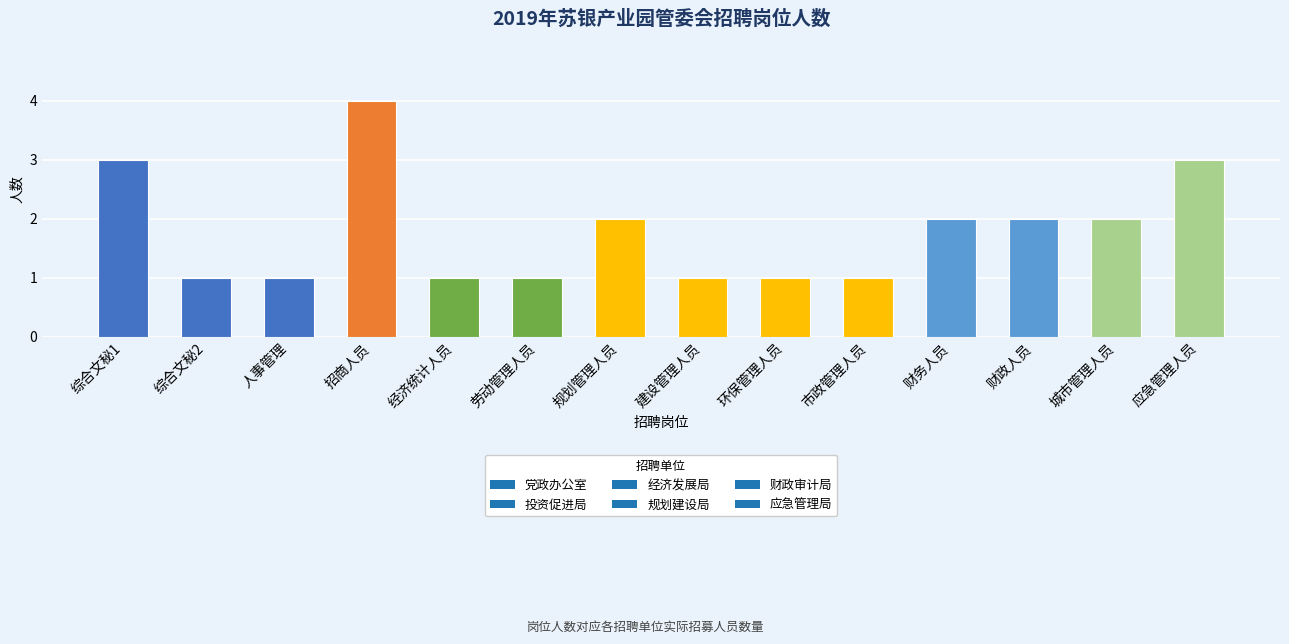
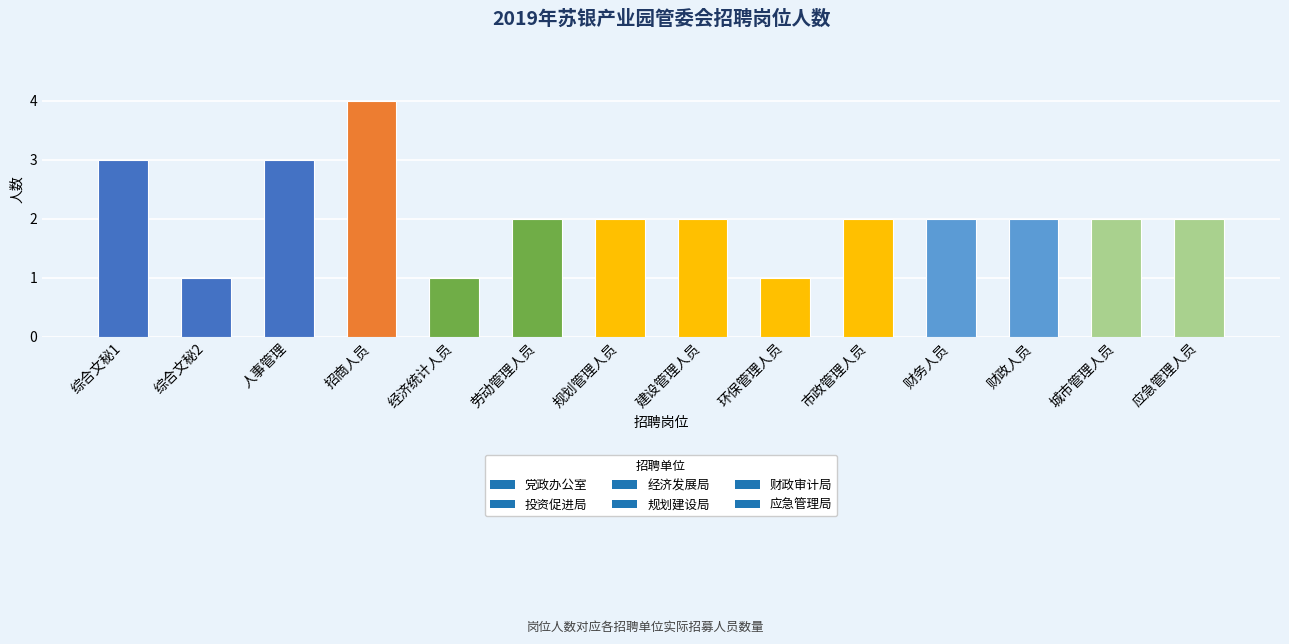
  {
    "综合文秘1": 3,
    "综合文秘2": 1,
-   "人事管理": 1,
+   "人事管理": 3,
    "招商人员": 4,
    "经济统计人员": 1,
-   "劳动管理人员": 1,
+   "劳动管理人员": 2,
    "规划管理人员": 2,
-   "建设管理人员": 1,
+   "建设管理人员": 2,
    "环保管理人员": 1,
-   "市政管理人员": 1,
+   "市政管理人员": 2,
    "财务人员": 2,
    "财政人员": 2,
    "城市管理人员": 2,
-   "应急管理人员": 3
+   "应急管理人员": 2
  }
